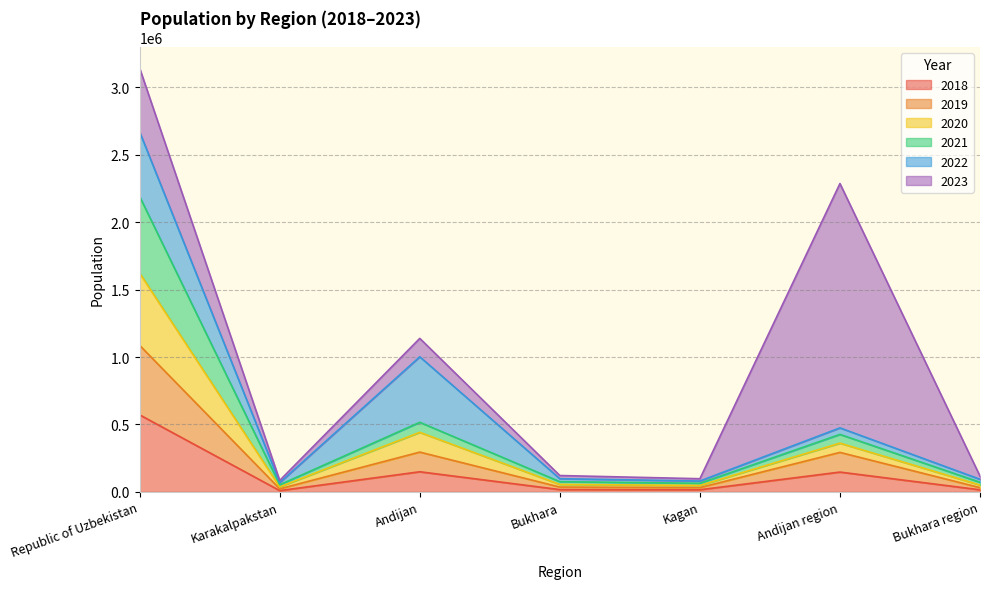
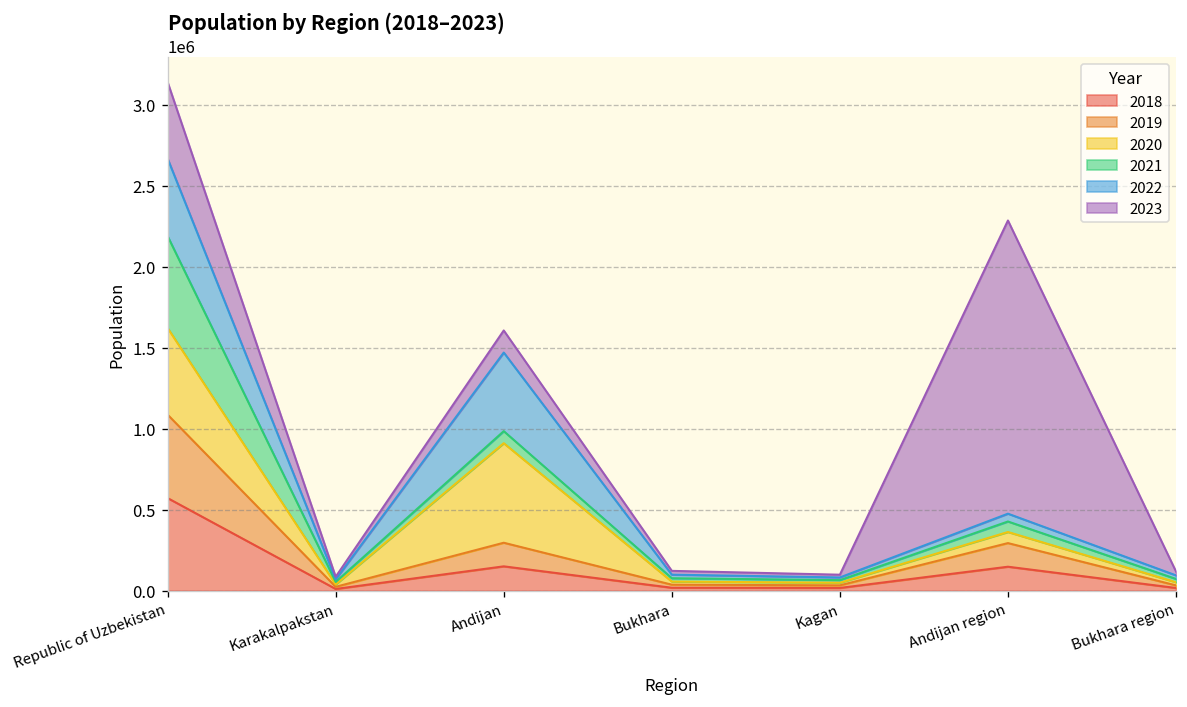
  {
    "2020": {
      "Republic of Uzbekistan": 530000,
-     "Andijan": 150000,
+     "Andijan": 610000,
      "Andijan region": 70000,
      "Bukhara region": 20000
    },
    "2021": {
      "Republic of Uzbekistan": 570000,
      "Andijan": 70000,
      "Bukhara": 20000,
      "Andijan region": 60000,
      "Bukhara region": 20000
    },
    "2022": {
      "Republic of Uzbekistan": 480000,
      "Andijan": 490000,
      "Bukhara": 20000,
      "Andijan region": 50000,
      "Bukhara region": 20000
    },
    "2023": {
      "Republic of Uzbekistan": 470000,
      "Andijan": 140000,
      "Bukhara": 20000,
      "Andijan region": 1810000,
      "Bukhara region": 20000
    }
  }
